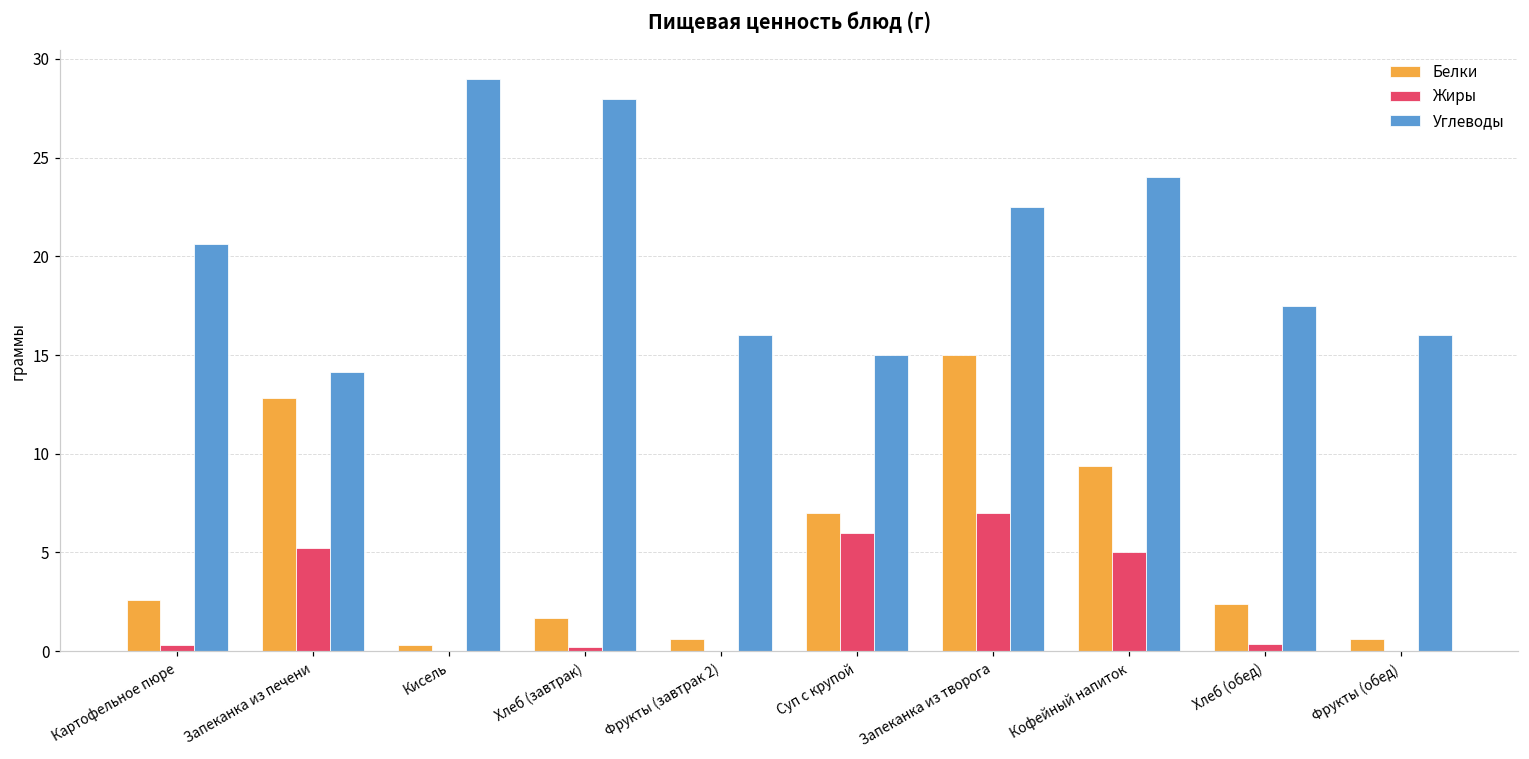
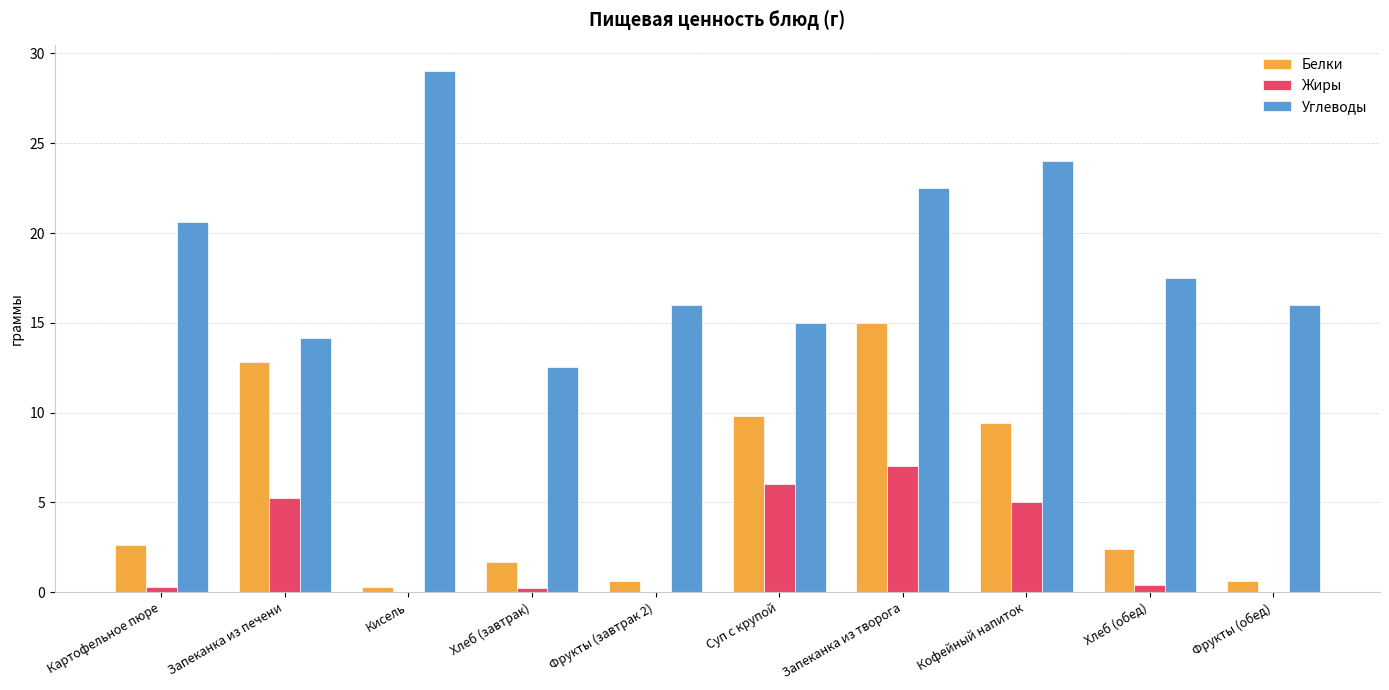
  {
    "Белки": {
      "Картофельное пюре": 2.6,
      "Запеканка из печени": 12.8,
      "Кисель": 0.3,
      "Хлеб (завтрак)": 1.7,
      "Фрукты (завтрак 2)": 0.6,
-     "Суп с крупой": 7.0,
+     "Суп с крупой": 9.8,
      "Запеканка из творога": 15.0,
      "Кофейный напиток": 9.4,
      "Хлеб (обед)": 2.4,
      "Фрукты (обед)": 0.6
    },
    "Жиры": {
      "Картофельное пюре": 0.3,
      "Запеканка из печени": 5.2,
      "Кисель": 0.0,
      "Хлеб (завтрак)": 0.2,
      "Фрукты (завтрак 2)": 0.0,
      "Суп с крупой": 6.0,
      "Запеканка из творога": 7.0,
      "Кофейный напиток": 5.0,
      "Хлеб (обед)": 0.4,
      "Фрукты (обед)": 0.0
    },
    "Углеводы": {
      "Картофельное пюре": 20.6,
      "Запеканка из печени": 14.1,
      "Кисель": 29.0,
-     "Хлеб (завтрак)": 28.0,
+     "Хлеб (завтрак)": 12.5,
      "Фрукты (завтрак 2)": 16.0,
      "Суп с крупой": 15.0,
      "Запеканка из творога": 22.5,
      "Кофейный напиток": 24.0,
      "Хлеб (обед)": 17.5,
      "Фрукты (обед)": 16.0
    }
  }
